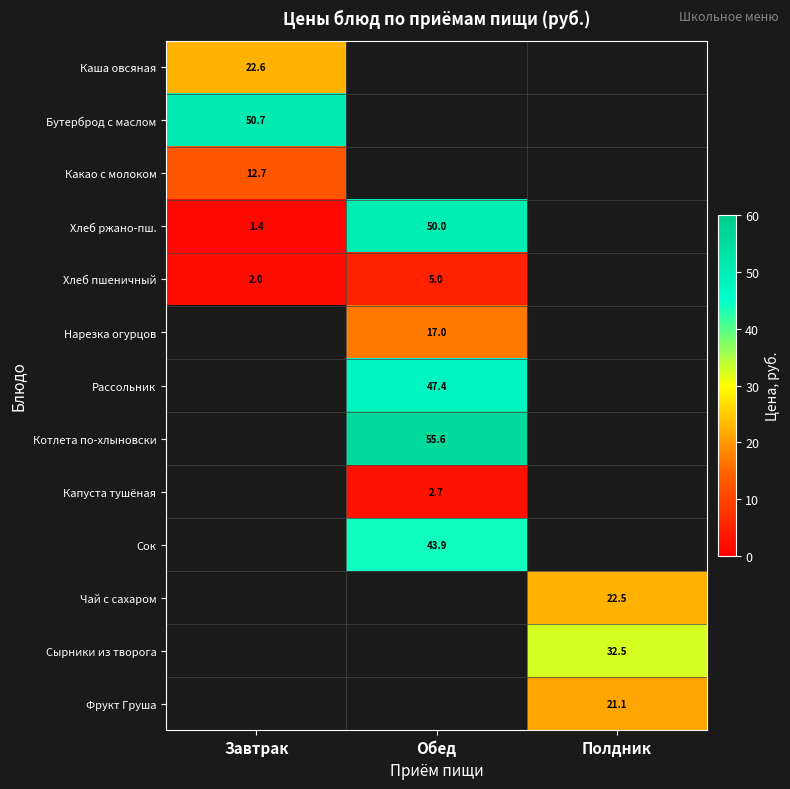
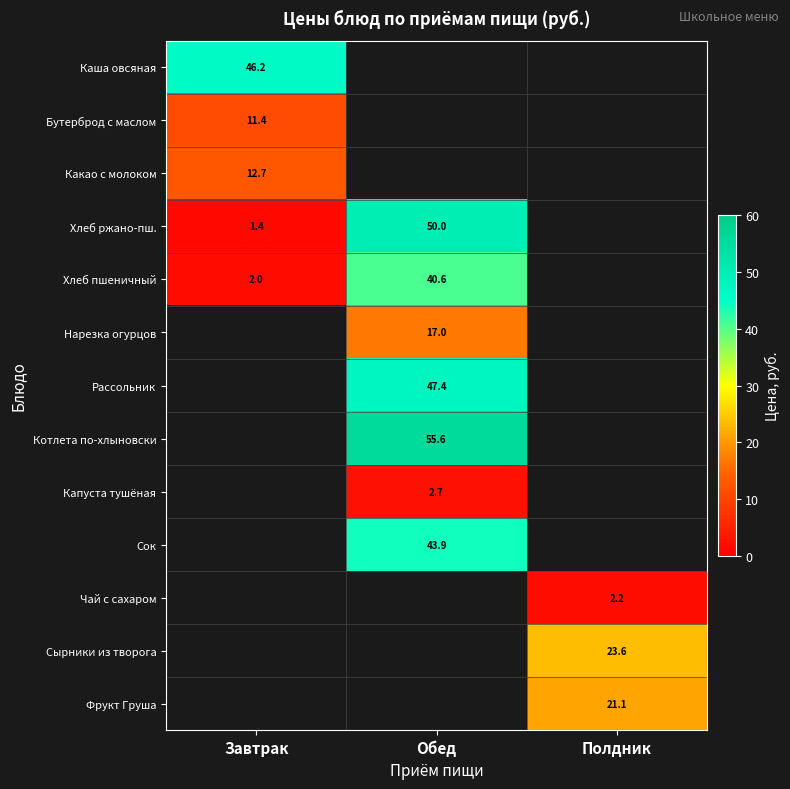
  {
    "Каша овсяная": {
-     "Завтрак": 22.6
+     "Завтрак": 46.2
    },
    "Бутерброд с маслом": {
-     "Завтрак": 50.7
+     "Завтрак": 11.4
    },
    "Какао с молоком": {
      "Завтрак": 12.7
    },
    "Хлеб ржано-пш.": {
      "Завтрак": 1.4,
      "Обед": 50.0
    },
    "Хлеб пшеничный": {
      "Завтрак": 2.0,
-     "Обед": 5.0
+     "Обед": 40.6
    },
    "Нарезка огурцов": {
      "Обед": 17.0
    },
    "Рассольник": {
      "Обед": 47.4
    },
    "Котлета по-хлыновски": {
      "Обед": 55.6
    },
    "Капуста тушёная": {
      "Обед": 2.7
    },
    "Сок": {
      "Обед": 43.9
    },
    "Чай с сахаром": {
-     "Полдник": 22.5
+     "Полдник": 2.2
    },
    "Сырники из творога": {
-     "Полдник": 32.5
+     "Полдник": 23.6
    },
    "Фрукт Груша": {
      "Полдник": 21.1
    }
  }
